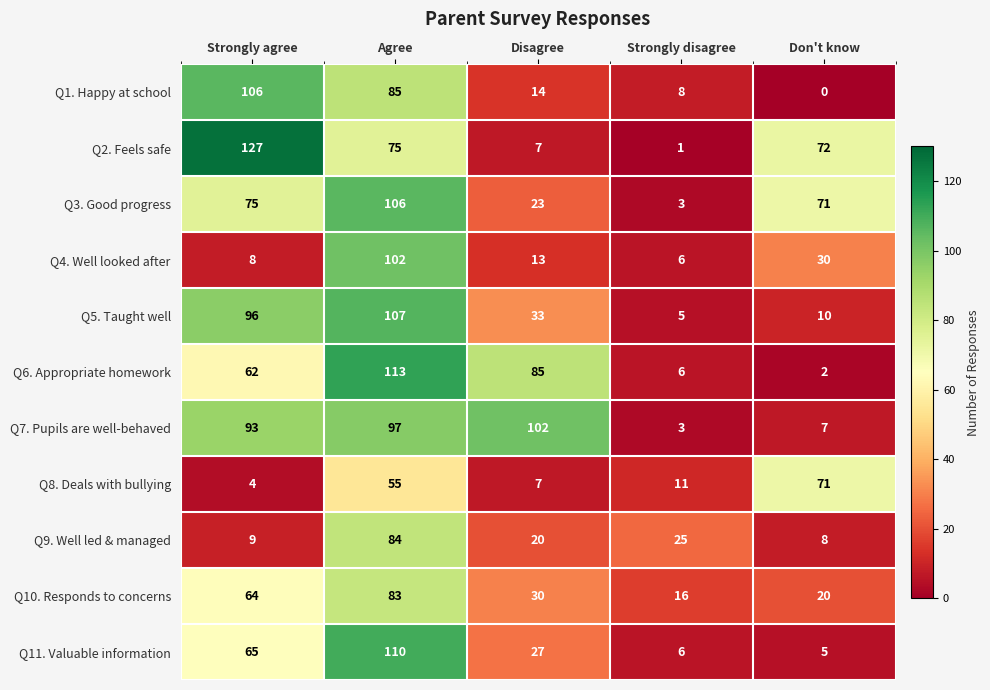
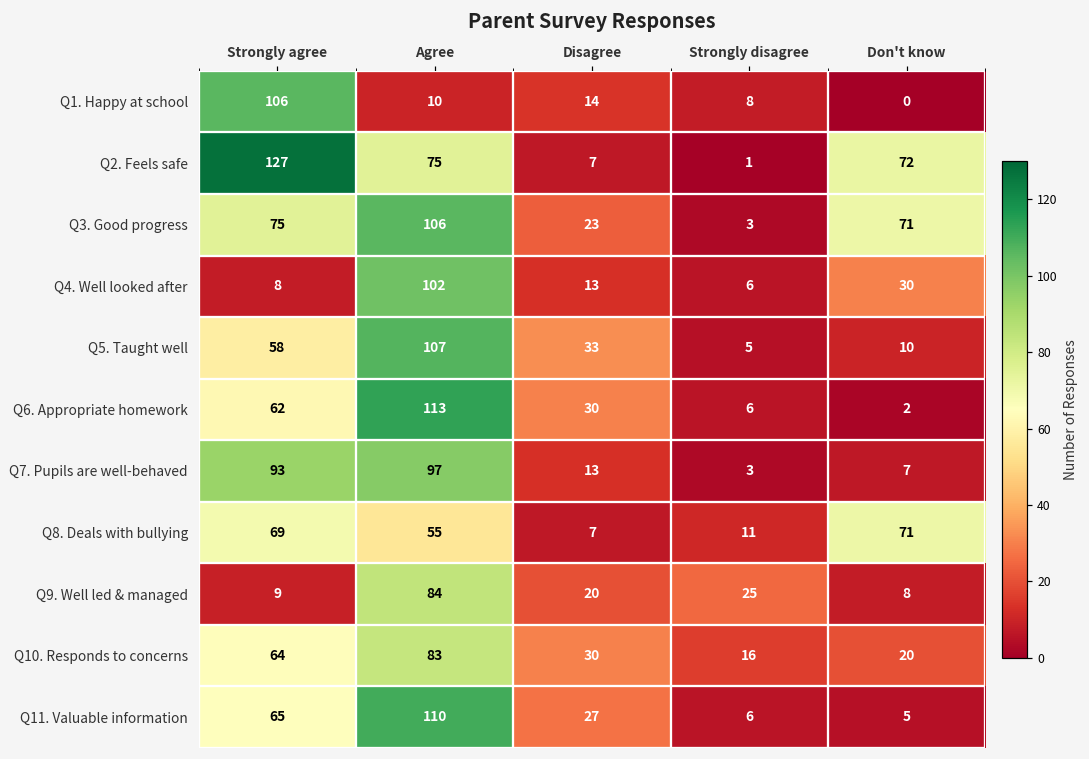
  {
    "Q1. Happy at school": {
      "Strongly agree": 106,
-     "Agree": 85,
+     "Agree": 10,
      "Disagree": 14,
      "Strongly disagree": 8,
      "Don't know": 0
    },
    "Q2. Feels safe": {
      "Strongly agree": 127,
      "Agree": 75,
      "Disagree": 7,
      "Strongly disagree": 1,
      "Don't know": 72
    },
    "Q3. Good progress": {
      "Strongly agree": 75,
      "Agree": 106,
      "Disagree": 23,
      "Strongly disagree": 3,
      "Don't know": 71
    },
    "Q4. Well looked after": {
      "Strongly agree": 8,
      "Agree": 102,
      "Disagree": 13,
      "Strongly disagree": 6,
      "Don't know": 30
    },
    "Q5. Taught well": {
-     "Strongly agree": 96,
+     "Strongly agree": 58,
      "Agree": 107,
      "Disagree": 33,
      "Strongly disagree": 5,
      "Don't know": 10
    },
    "Q6. Appropriate homework": {
      "Strongly agree": 62,
      "Agree": 113,
-     "Disagree": 85,
+     "Disagree": 30,
      "Strongly disagree": 6,
      "Don't know": 2
    },
    "Q7. Pupils are well-behaved": {
      "Strongly agree": 93,
      "Agree": 97,
-     "Disagree": 102,
+     "Disagree": 13,
      "Strongly disagree": 3,
      "Don't know": 7
    },
    "Q8. Deals with bullying": {
-     "Strongly agree": 4,
+     "Strongly agree": 69,
      "Agree": 55,
      "Disagree": 7,
      "Strongly disagree": 11,
      "Don't know": 71
    },
    "Q9. Well led & managed": {
      "Strongly agree": 9,
      "Agree": 84,
      "Disagree": 20,
      "Strongly disagree": 25,
      "Don't know": 8
    },
    "Q10. Responds to concerns": {
      "Strongly agree": 64,
      "Agree": 83,
      "Disagree": 30,
      "Strongly disagree": 16,
      "Don't know": 20
    },
    "Q11. Valuable information": {
      "Strongly agree": 65,
      "Agree": 110,
      "Disagree": 27,
      "Strongly disagree": 6,
      "Don't know": 5
    }
  }
